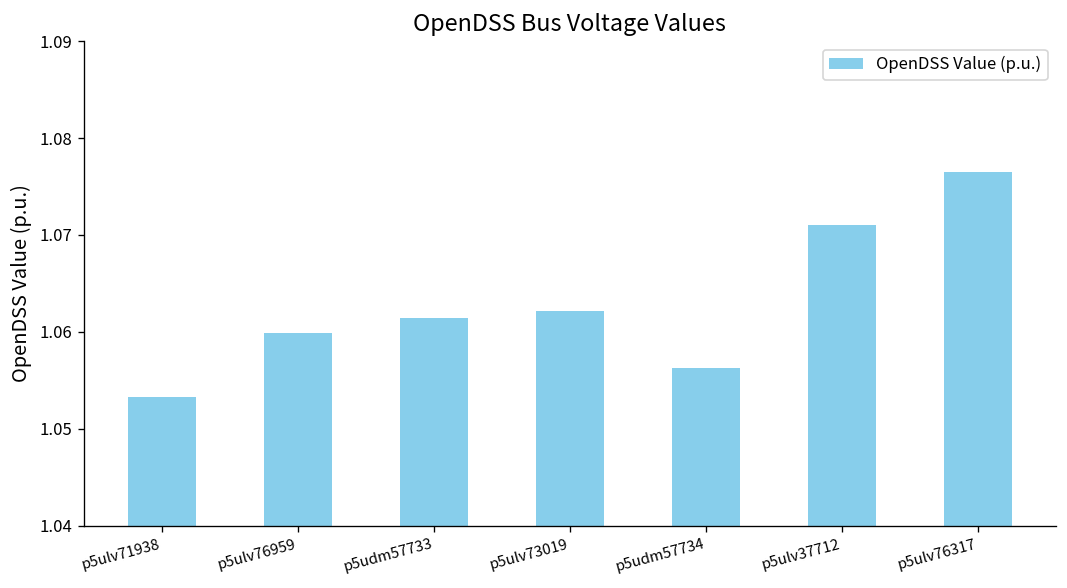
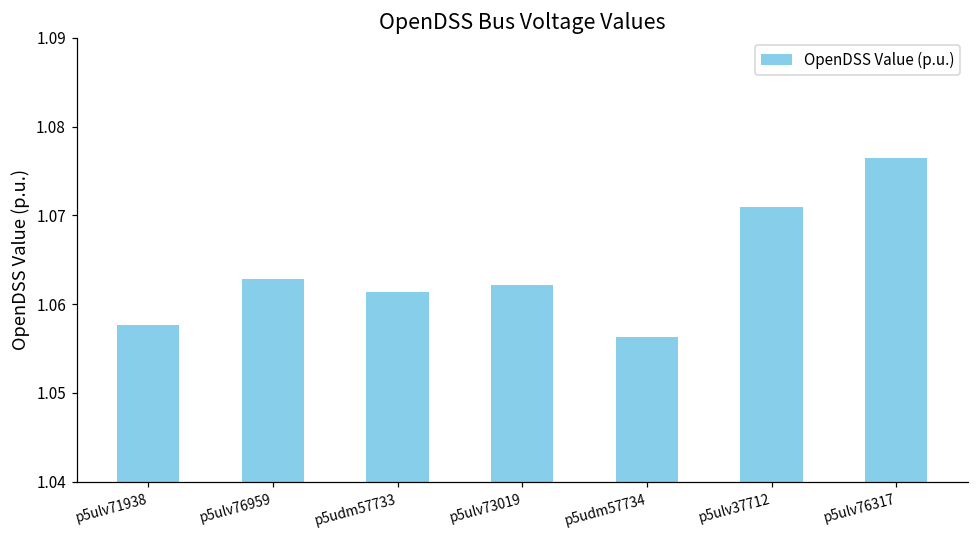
  {
-   "p5ulv71938": 1.053,
-   "p5ulv76959": 1.060,
+   "p5ulv71938": 1.058,
+   "p5ulv76959": 1.063,
    "p5udm57733": 1.061,
    "p5ulv73019": 1.062,
    "p5udm57734": 1.056,
    "p5ulv37712": 1.071,
    "p5ulv76317": 1.076
  }
